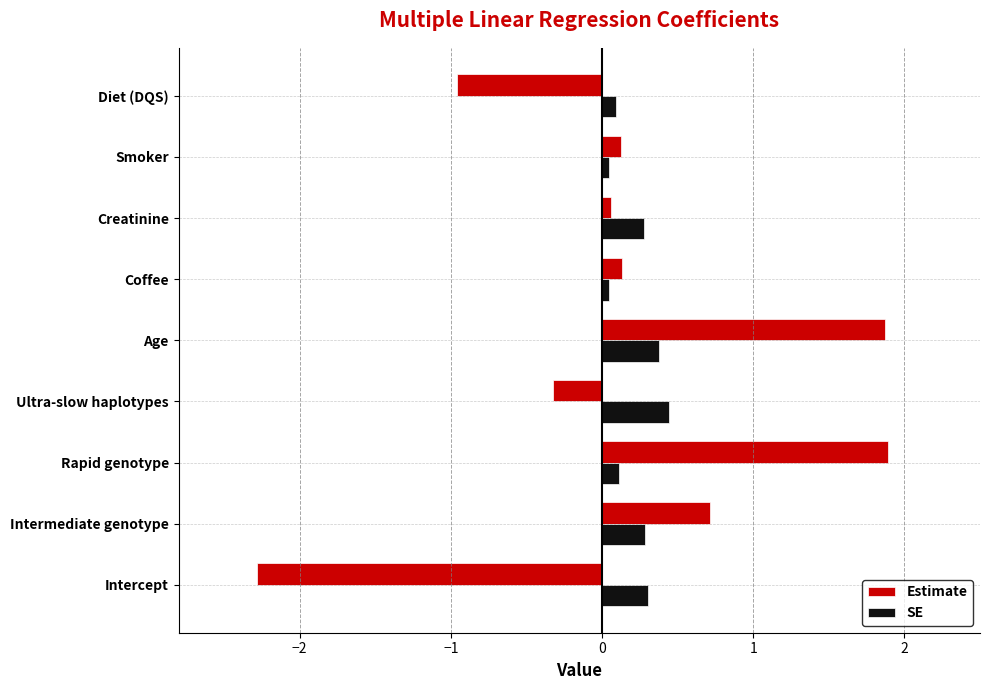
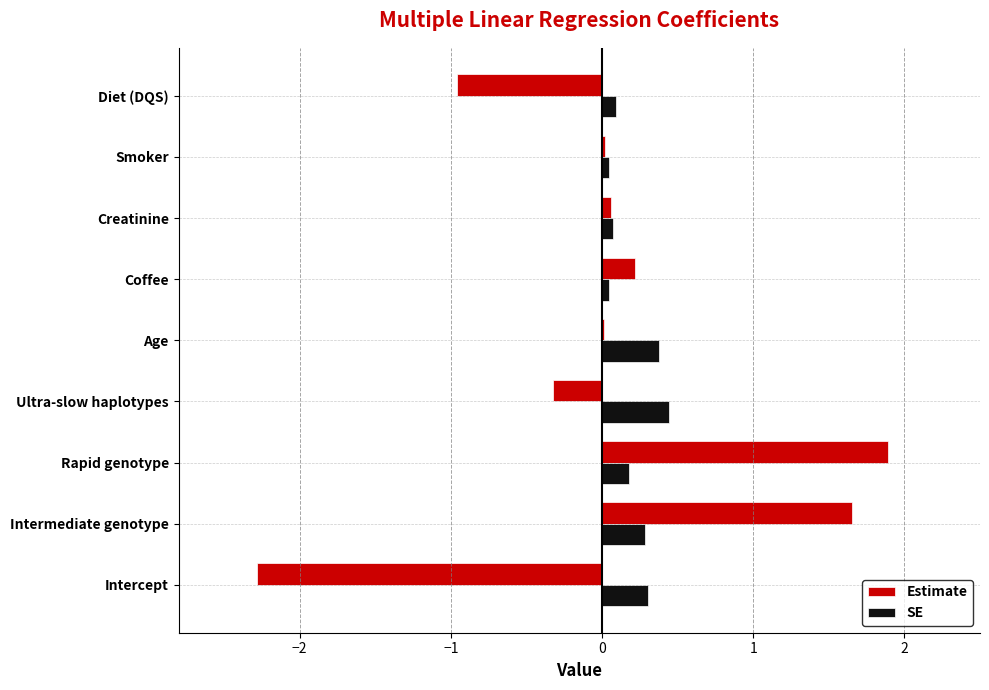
  {
    "Estimate": {
      "Diet (DQS)": -0.96,
-     "Smoker": 0.13,
+     "Smoker": 0.02,
      "Creatinine": 0.06,
-     "Coffee": 0.13,
-     "Age": 1.87,
+     "Coffee": 0.22,
+     "Age": 0.02,
      "Ultra-slow haplotypes": -0.32,
      "Rapid genotype": 1.89,
-     "Intermediate genotype": 0.71,
+     "Intermediate genotype": 1.65,
      "Intercept": -2.28
    },
    "SE": {
      "Diet (DQS)": 0.09,
      "Smoker": 0.05,
-     "Creatinine": 0.28,
+     "Creatinine": 0.07,
      "Coffee": 0.04,
      "Age": 0.38,
      "Ultra-slow haplotypes": 0.44,
-     "Rapid genotype": 0.11,
+     "Rapid genotype": 0.18,
      "Intermediate genotype": 0.29,
      "Intercept": 0.30
    }
  }
